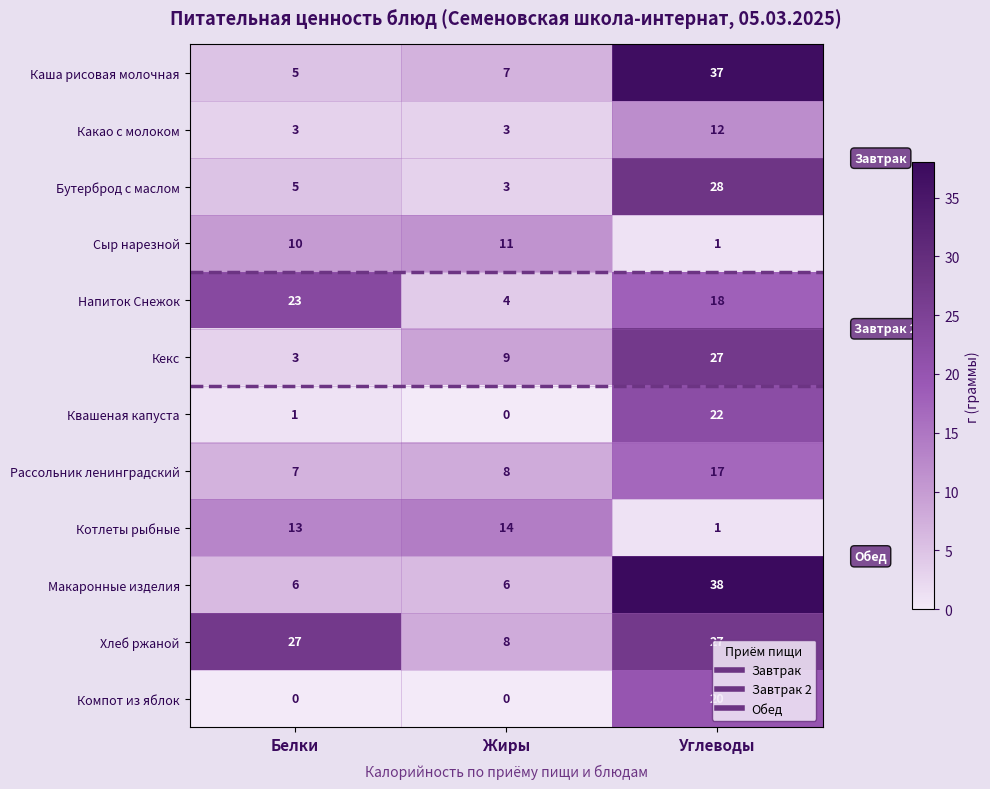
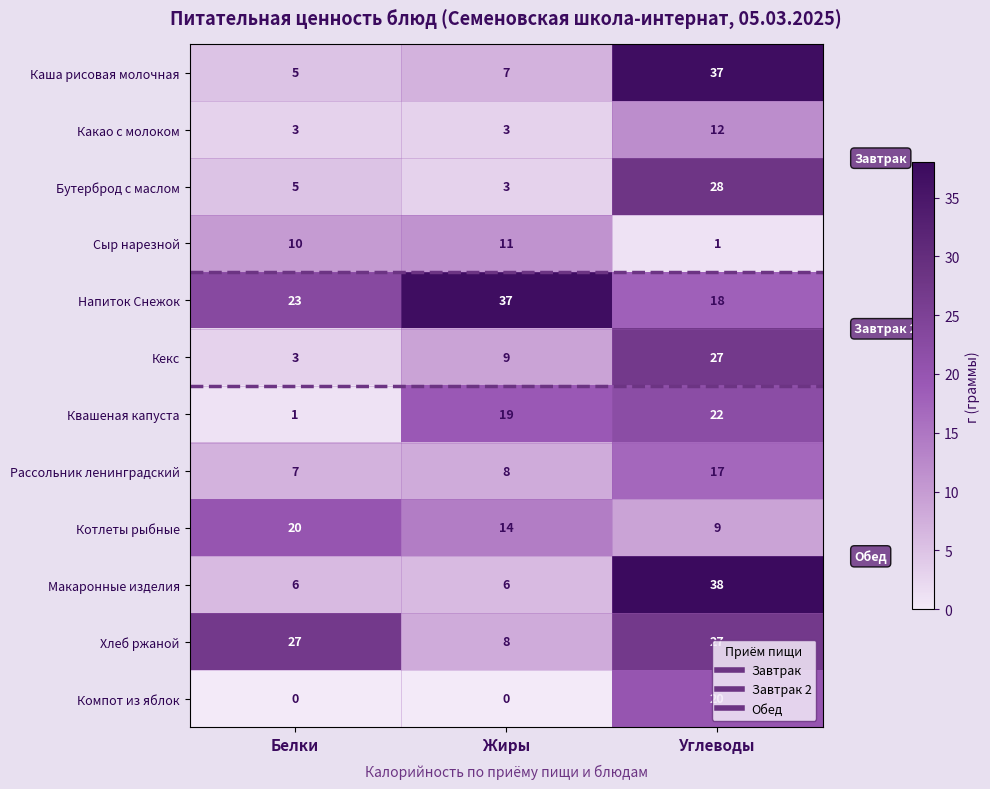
  {
    "Каша рисовая молочная": {
      "Белки": 5,
      "Жиры": 7,
      "Углеводы": 37
    },
    "Какао с молоком": {
      "Белки": 3,
      "Жиры": 3,
      "Углеводы": 12
    },
    "Бутерброд с маслом": {
      "Белки": 5,
      "Жиры": 3,
      "Углеводы": 28
    },
    "Сыр нарезной": {
      "Белки": 10,
      "Жиры": 11,
      "Углеводы": 1
    },
    "Напиток Снежок": {
      "Белки": 23,
-     "Жиры": 4,
+     "Жиры": 37,
      "Углеводы": 18
    },
    "Кекс": {
      "Белки": 3,
      "Жиры": 9,
      "Углеводы": 27
    },
    "Квашеная капуста": {
      "Белки": 1,
-     "Жиры": 0,
+     "Жиры": 19,
      "Углеводы": 22
    },
    "Рассольник ленинградский": {
      "Белки": 7,
      "Жиры": 8,
      "Углеводы": 17
    },
    "Котлеты рыбные": {
-     "Белки": 13,
+     "Белки": 20,
      "Жиры": 14,
-     "Углеводы": 1
+     "Углеводы": 9
    },
    "Макаронные изделия": {
      "Белки": 6,
      "Жиры": 6,
      "Углеводы": 38
    },
    "Хлеб ржаной": {
      "Белки": 27,
      "Жиры": 8
    },
    "Компот из яблок": {
      "Белки": 0,
      "Жиры": 0
    }
  }
